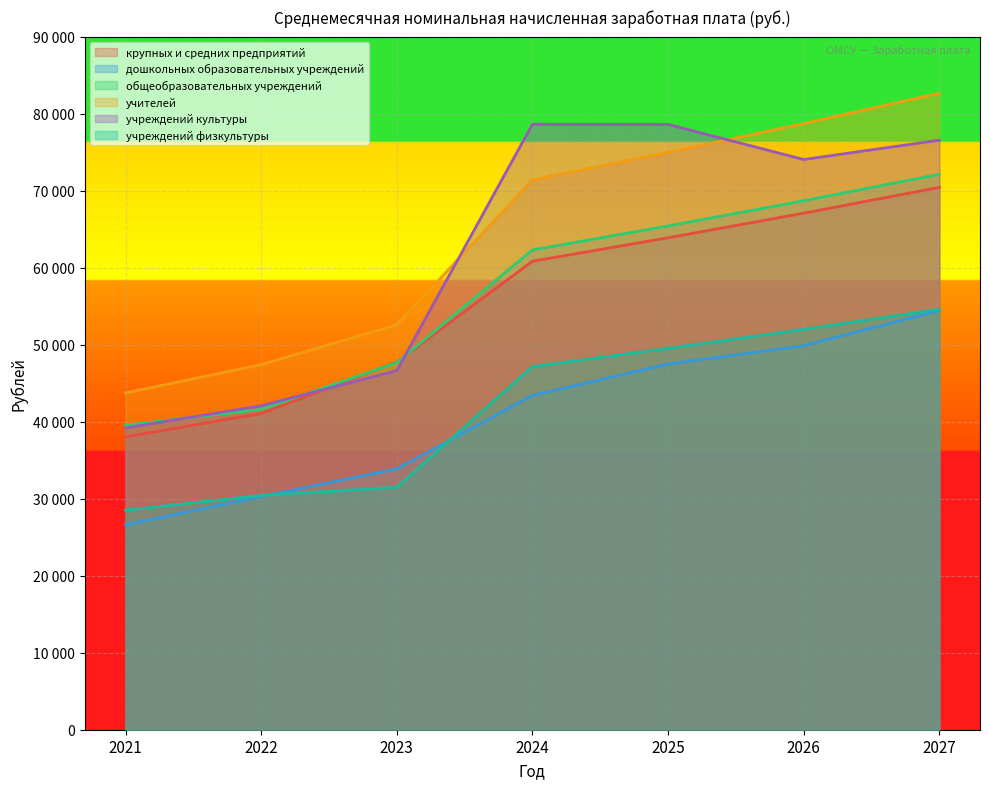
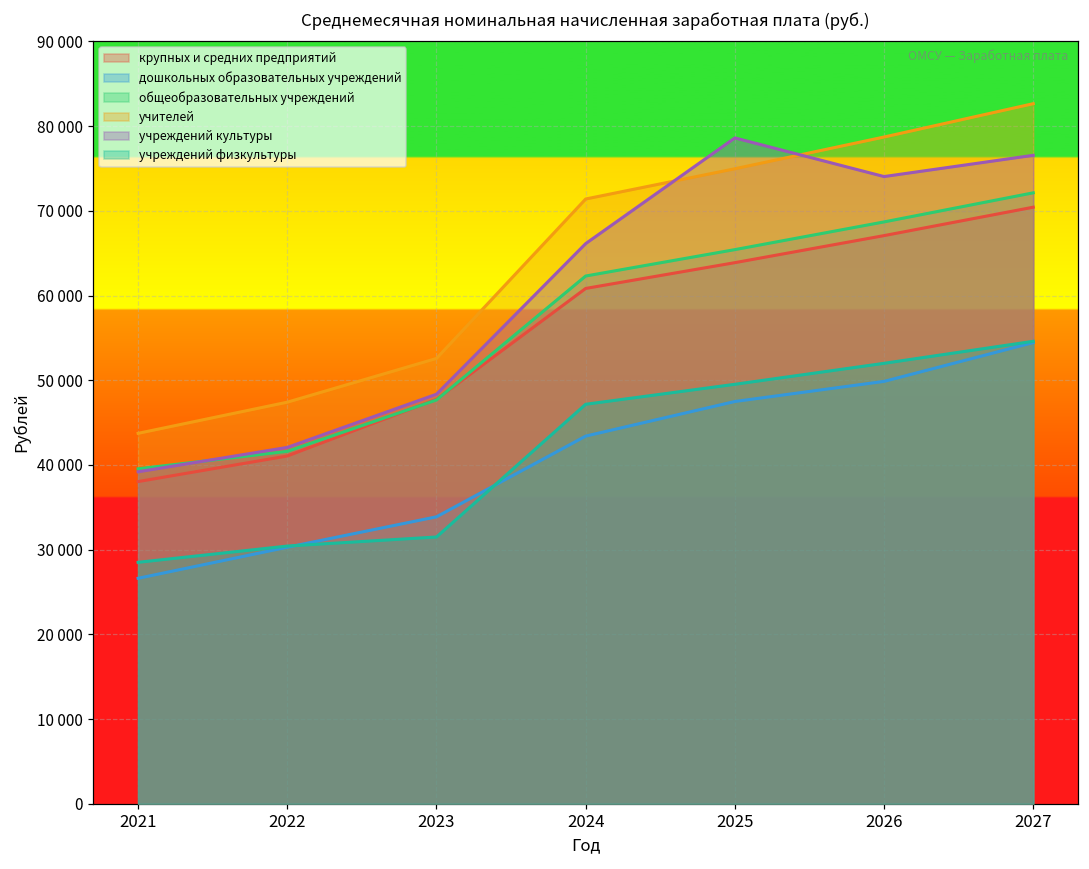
  {
    "учреждений культуры": {
      "2021": 39000,
      "2022": 42000,
-     "2023": 47000,
-     "2024": 79000,
+     "2023": 48000,
+     "2024": 66000,
      "2025": 79000,
      "2026": 74000,
      "2027": 77000
    }
  }
